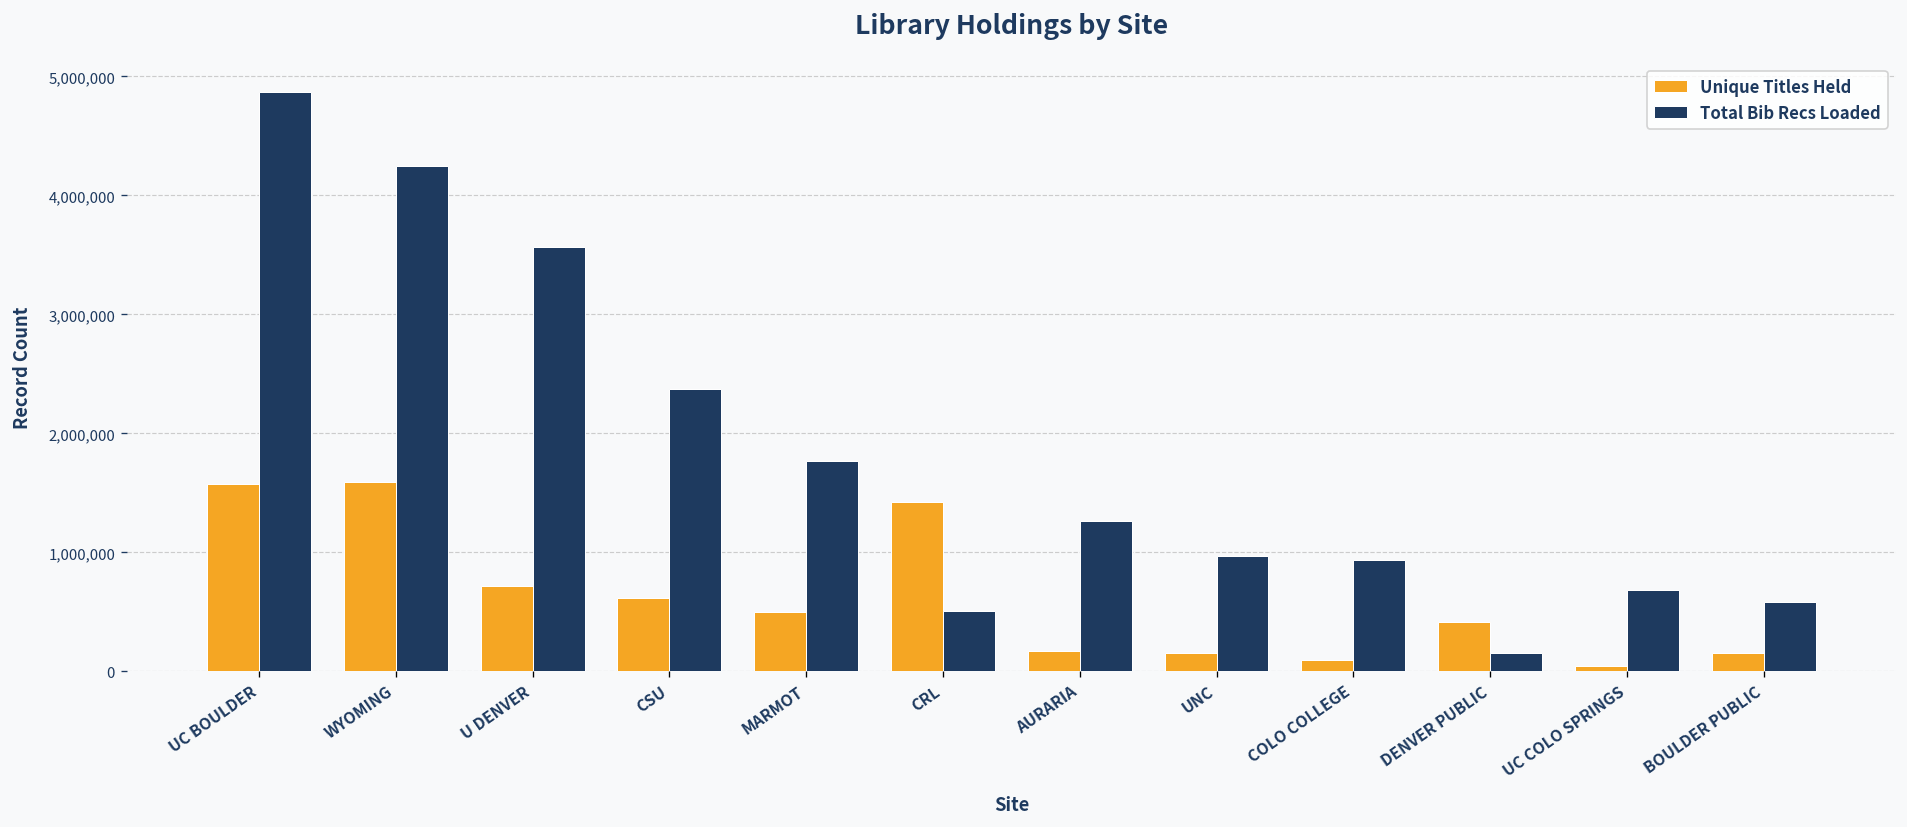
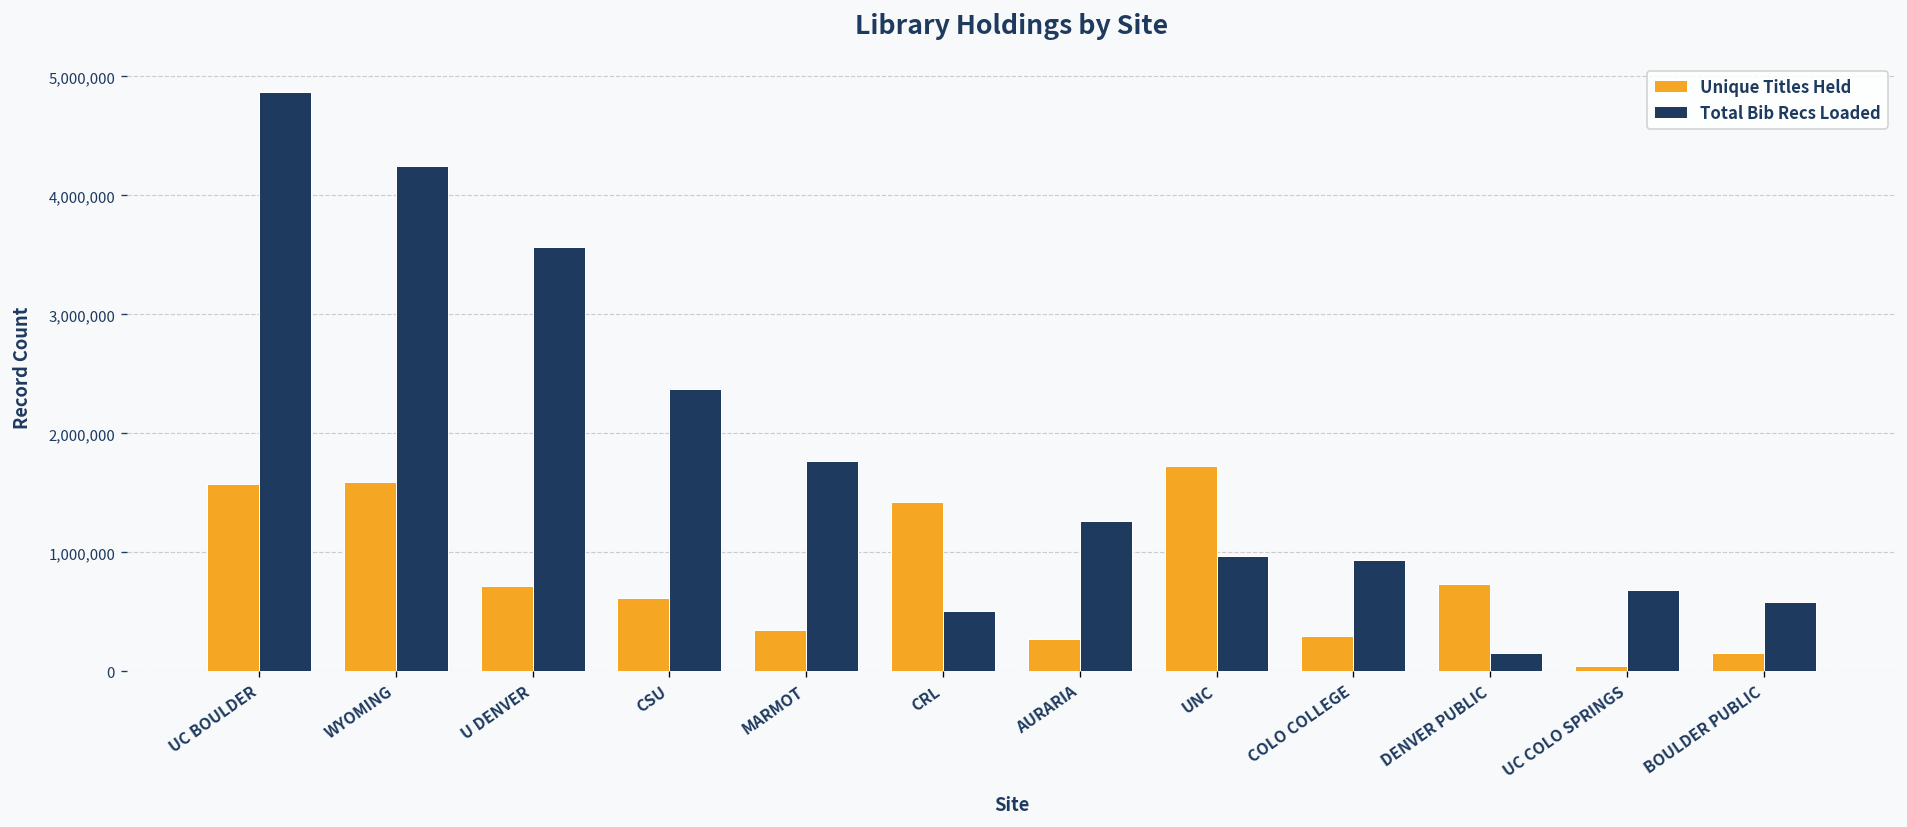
  {
    "Unique Titles Held": {
      "UC BOULDER": "1,600,000",
      "WYOMING": "1,600,000",
      "U DENVER": "700,000",
      "CSU": "600,000",
-     "MARMOT": "500,000",
+     "MARMOT": "300,000",
      "CRL": "1,400,000",
-     "AURARIA": "200,000",
-     "UNC": "200,000",
-     "COLO COLLEGE": "100,000",
-     "DENVER PUBLIC": "400,000",
+     "AURARIA": "300,000",
+     "UNC": "1,700,000",
+     "COLO COLLEGE": "300,000",
+     "DENVER PUBLIC": "700,000",
      "UC COLO SPRINGS": "0",
      "BOULDER PUBLIC": "200,000"
    },
    "Total Bib Recs Loaded": {
      "UC BOULDER": "4,900,000",
      "WYOMING": "4,200,000",
      "U DENVER": "3,600,000",
      "CSU": "2,400,000",
      "MARMOT": "1,800,000",
      "CRL": "500,000",
      "AURARIA": "1,300,000",
      "UNC": "1,000,000",
      "COLO COLLEGE": "900,000",
      "DENVER PUBLIC": "200,000",
      "UC COLO SPRINGS": "700,000",
      "BOULDER PUBLIC": "600,000"
    }
  }
